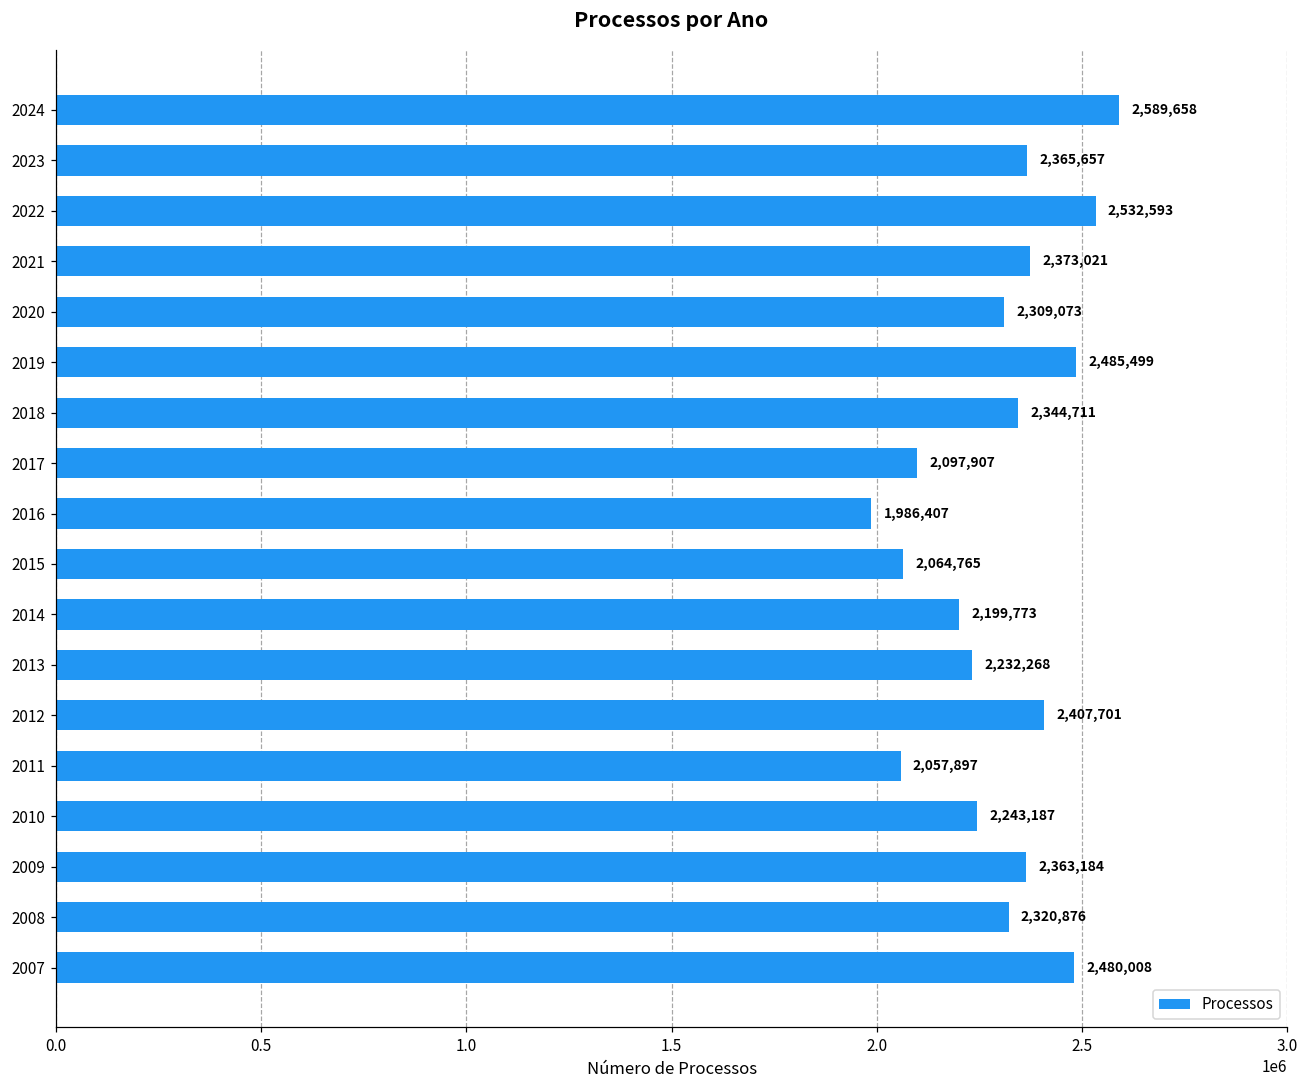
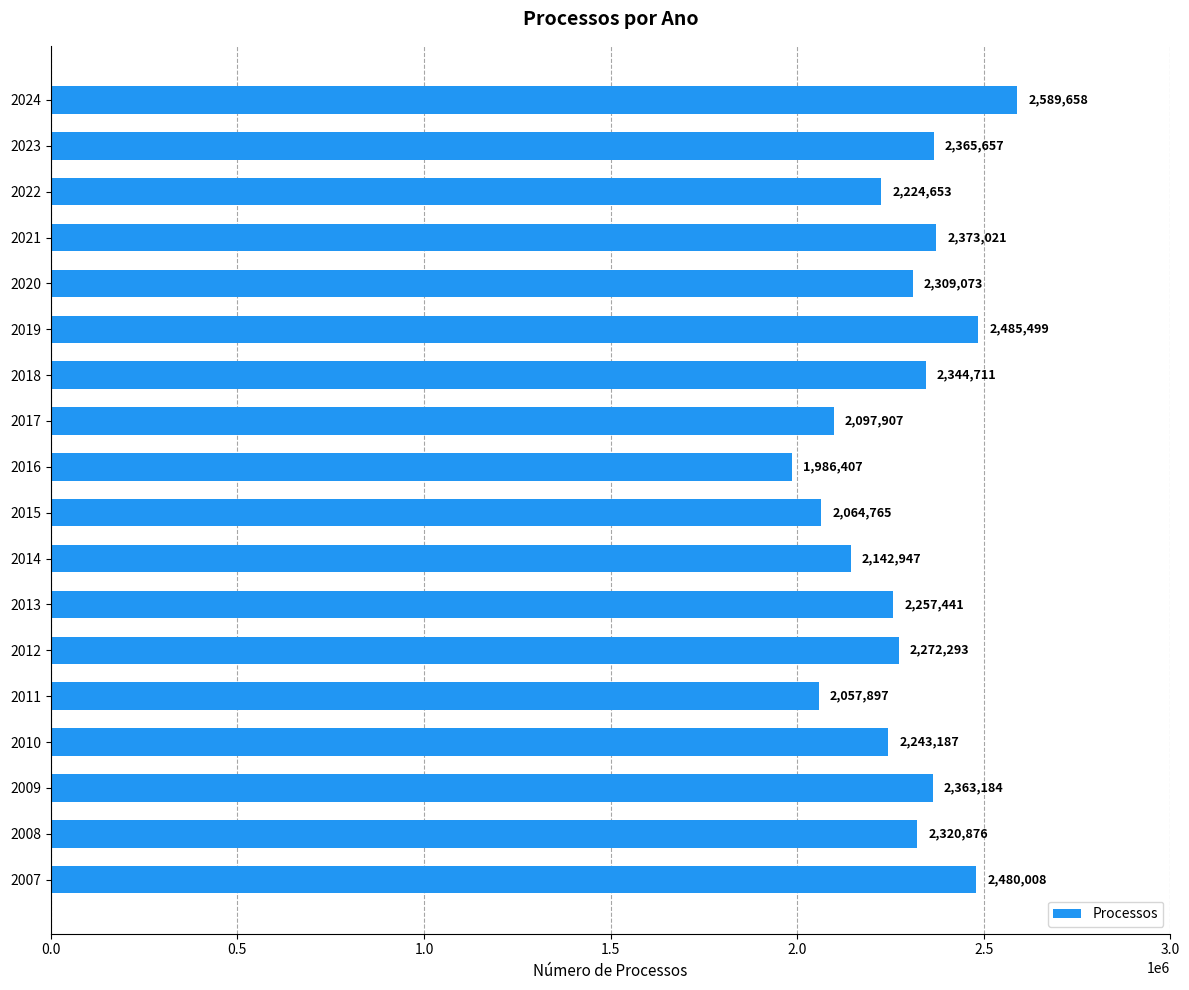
  {
    "2024": "2,589,658",
    "2023": "2,365,657",
-   "2022": "2,532,593",
+   "2022": "2,224,653",
    "2021": "2,373,021",
    "2020": "2,309,073",
    "2019": "2,485,499",
    "2018": "2,344,711",
    "2017": "2,097,907",
    "2016": "1,986,407",
    "2015": "2,064,765",
-   "2014": "2,199,773",
-   "2013": "2,232,268",
-   "2012": "2,407,701",
+   "2014": "2,142,947",
+   "2013": "2,257,441",
+   "2012": "2,272,293",
    "2011": "2,057,897",
    "2010": "2,243,187",
    "2009": "2,363,184",
    "2008": "2,320,876",
    "2007": "2,480,008"
  }
